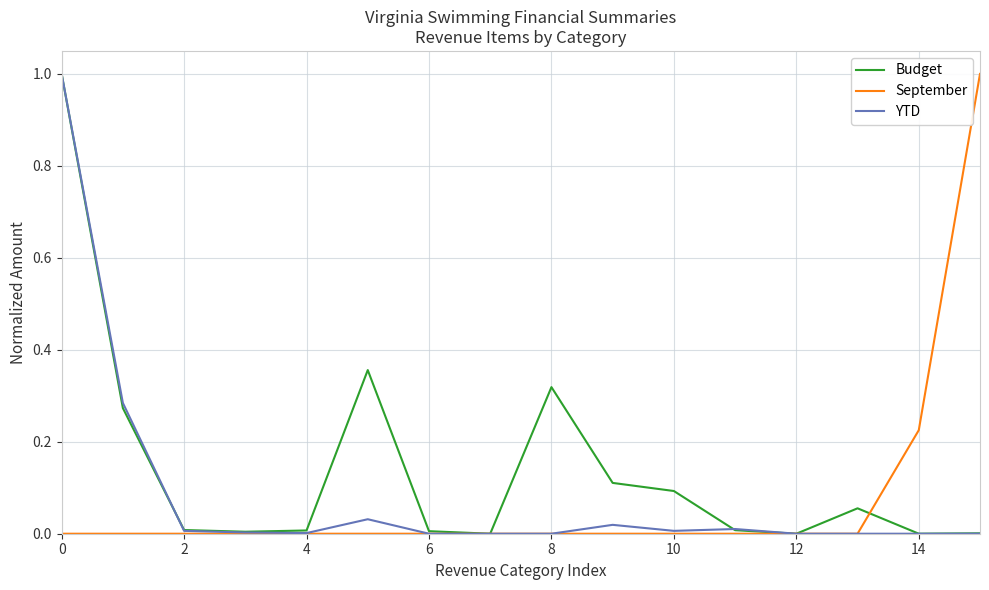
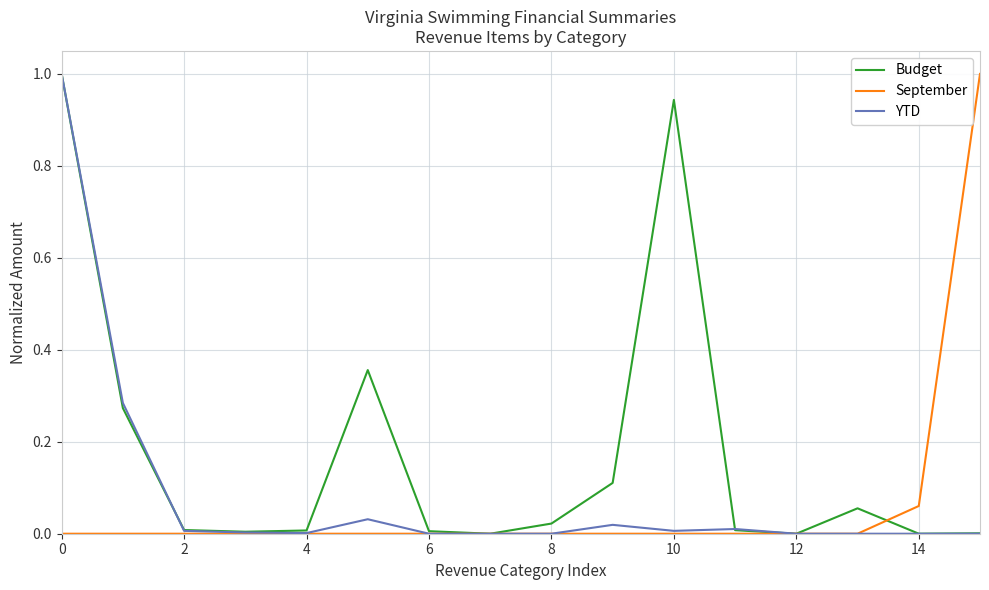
  {
    "Budget": {
      "4": 0.01,
-     "8": 0.32,
-     "10": 0.09
+     "8": 0.02,
+     "10": 0.94
    },
    "September": {
      "0": 0.00,
      "2": 0.00,
      "10": 0.00,
-     "14": 0.23
+     "14": 0.06
    },
    "YTD": {
      "10": 0.01
    }
  }
